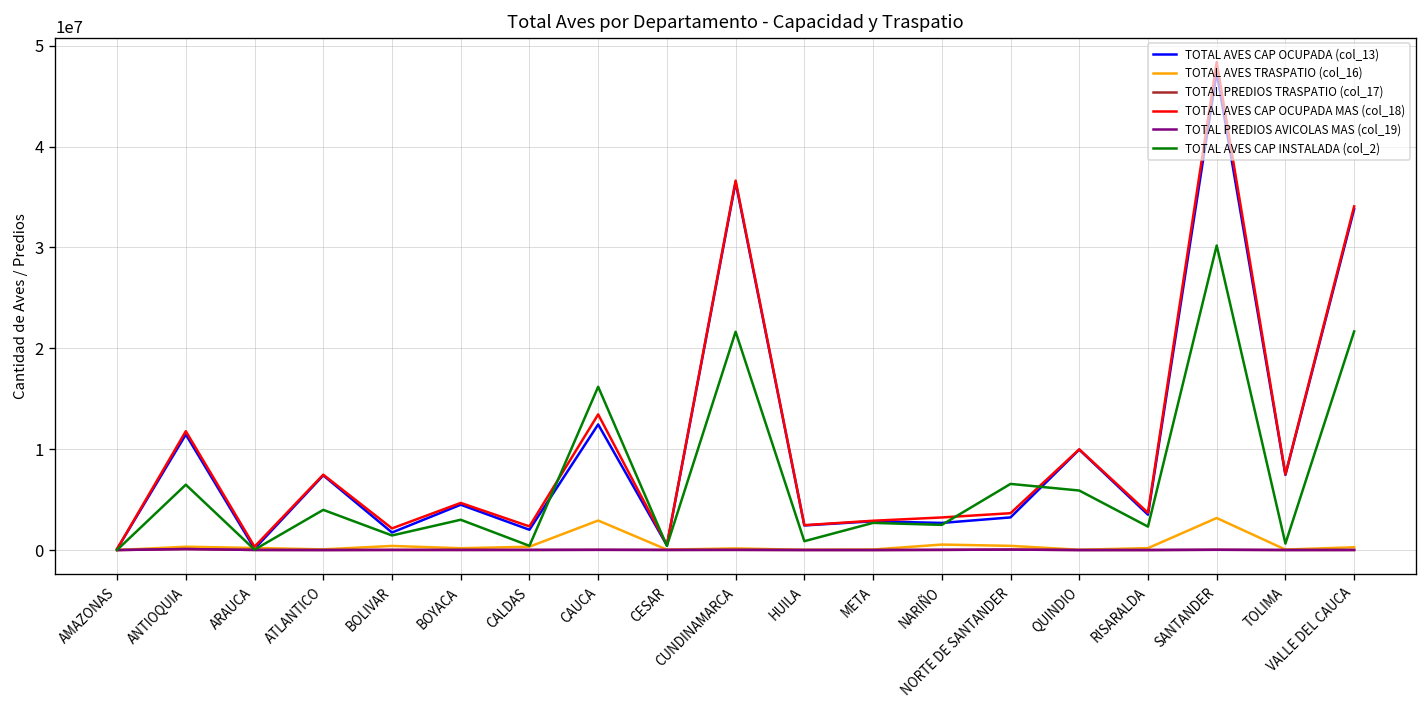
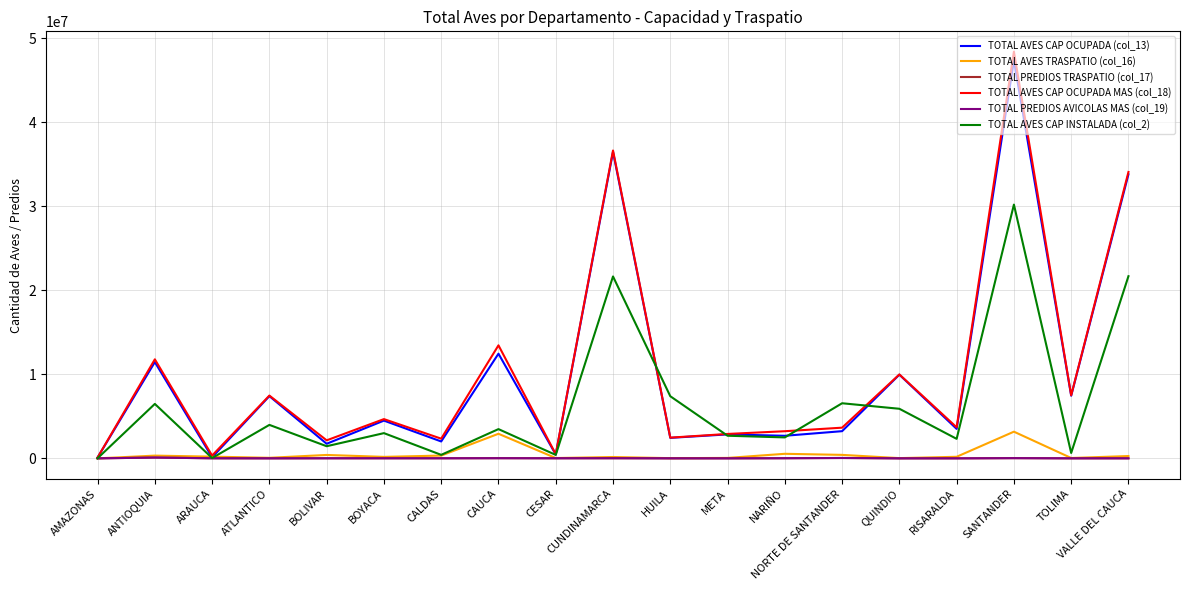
  {
    "TOTAL AVES CAP OCUPADA (col_13)": {
      "ANTIOQUIA": 11000000,
      "CALDAS": 2000000,
      "CAUCA": 12000000,
      "NORTE DE SANTANDER": 3000000
    },
    "TOTAL AVES TRASPATIO (col_16)": {
      "BOLIVAR": 0,
      "CAUCA": 3000000,
      "NARIÑO": 1000000,
      "NORTE DE SANTANDER": 0,
      "SANTANDER": 3000000
    },
    "TOTAL PREDIOS AVICOLAS MAS (col_19)": {
      "BOLIVAR": 0,
      "CALDAS": 0,
      "CAUCA": 0,
      "NARIÑO": 0,
      "NORTE DE SANTANDER": 0,
      "SANTANDER": 0
    },
    "TOTAL AVES CAP OCUPADA MAS (col_18)": {
      "ANTIOQUIA": 12000000,
      "BOLIVAR": 2000000,
      "CALDAS": 2000000,
      "CAUCA": 13000000,
      "NARIÑO": 3000000,
      "NORTE DE SANTANDER": 4000000
    },
    "TOTAL AVES CAP INSTALADA (col_2)": {
      "ANTIOQUIA": 6000000,
      "ATLANTICO": 4000000,
      "BOYACA": 3000000,
-     "CAUCA": 16000000,
+     "CAUCA": 3000000,
      "CUNDINAMARCA": 22000000,
-     "HUILA": 1000000,
+     "HUILA": 7000000,
      "NORTE DE SANTANDER": 7000000,
      "QUINDIO": 6000000,
      "RISARALDA": 2000000,
      "SANTANDER": 30000000,
      "TOLIMA": 1000000,
      "VALLE DEL CAUCA": 22000000
    }
  }
